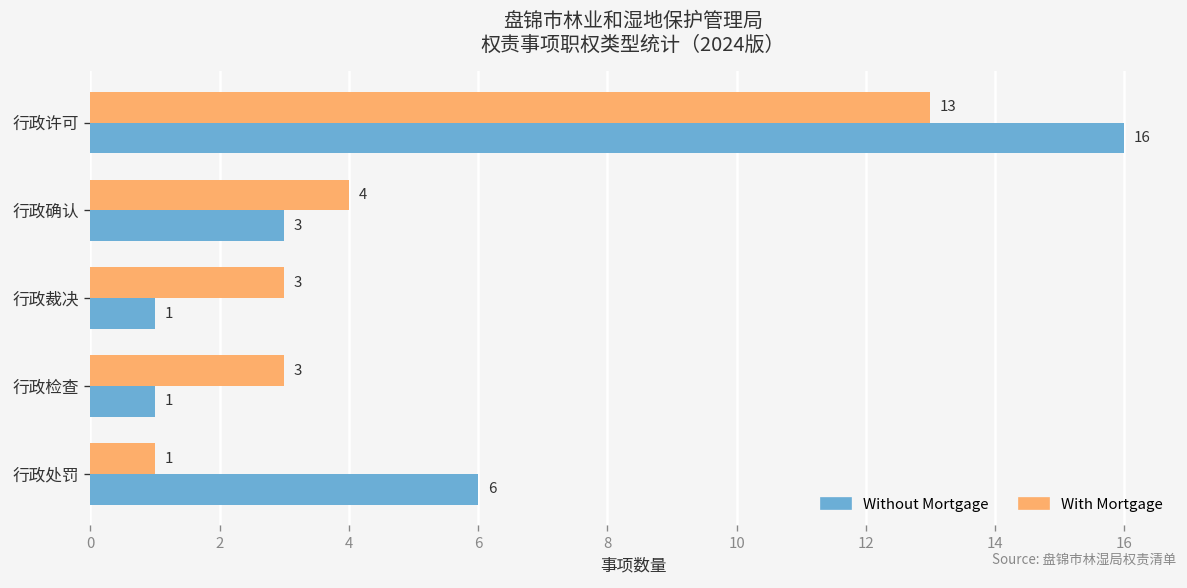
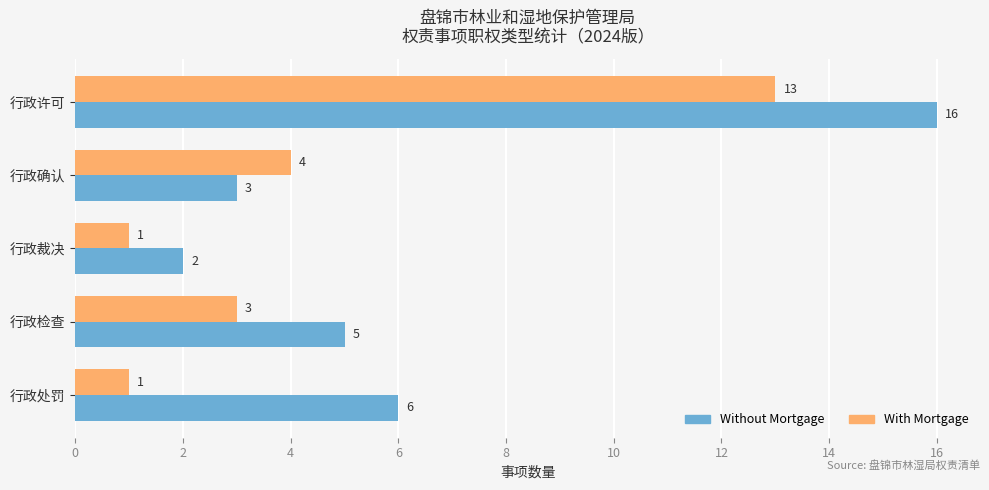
  {
    "Without Mortgage": {
      "行政许可": 16,
      "行政确认": 3,
-     "行政裁决": 1,
-     "行政检查": 1,
+     "行政裁决": 2,
+     "行政检查": 5,
      "行政处罚": 6
    },
    "With Mortgage": {
      "行政许可": 13,
      "行政确认": 4,
-     "行政裁决": 3,
+     "行政裁决": 1,
      "行政检查": 3,
      "行政处罚": 1
    }
  }
